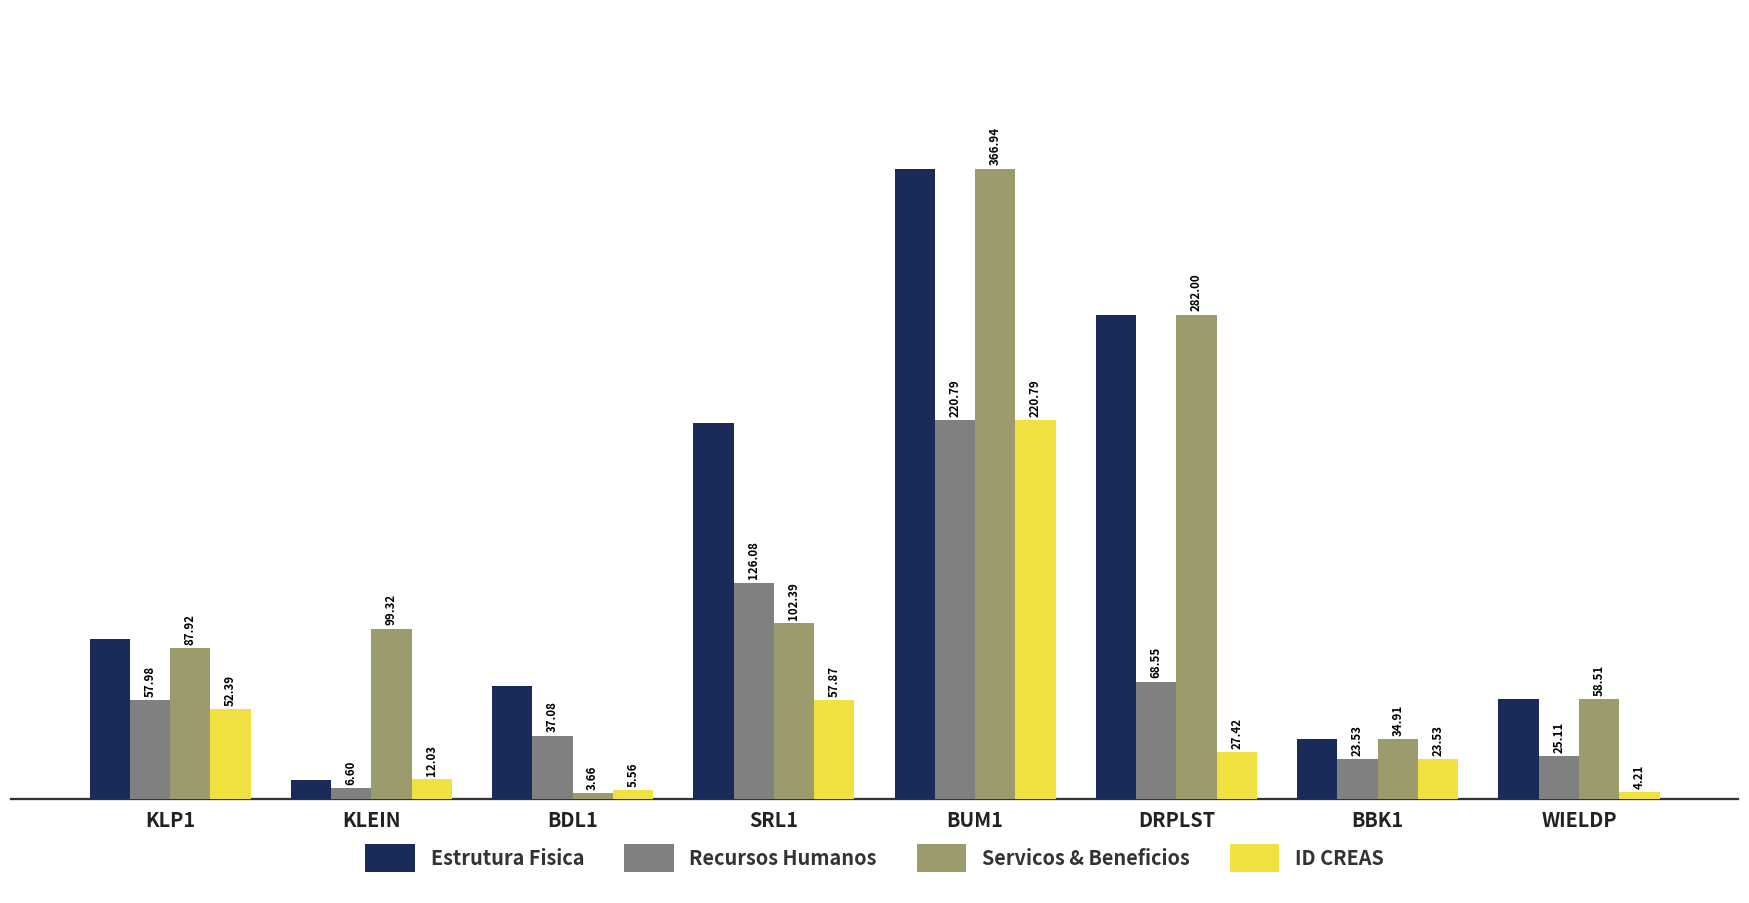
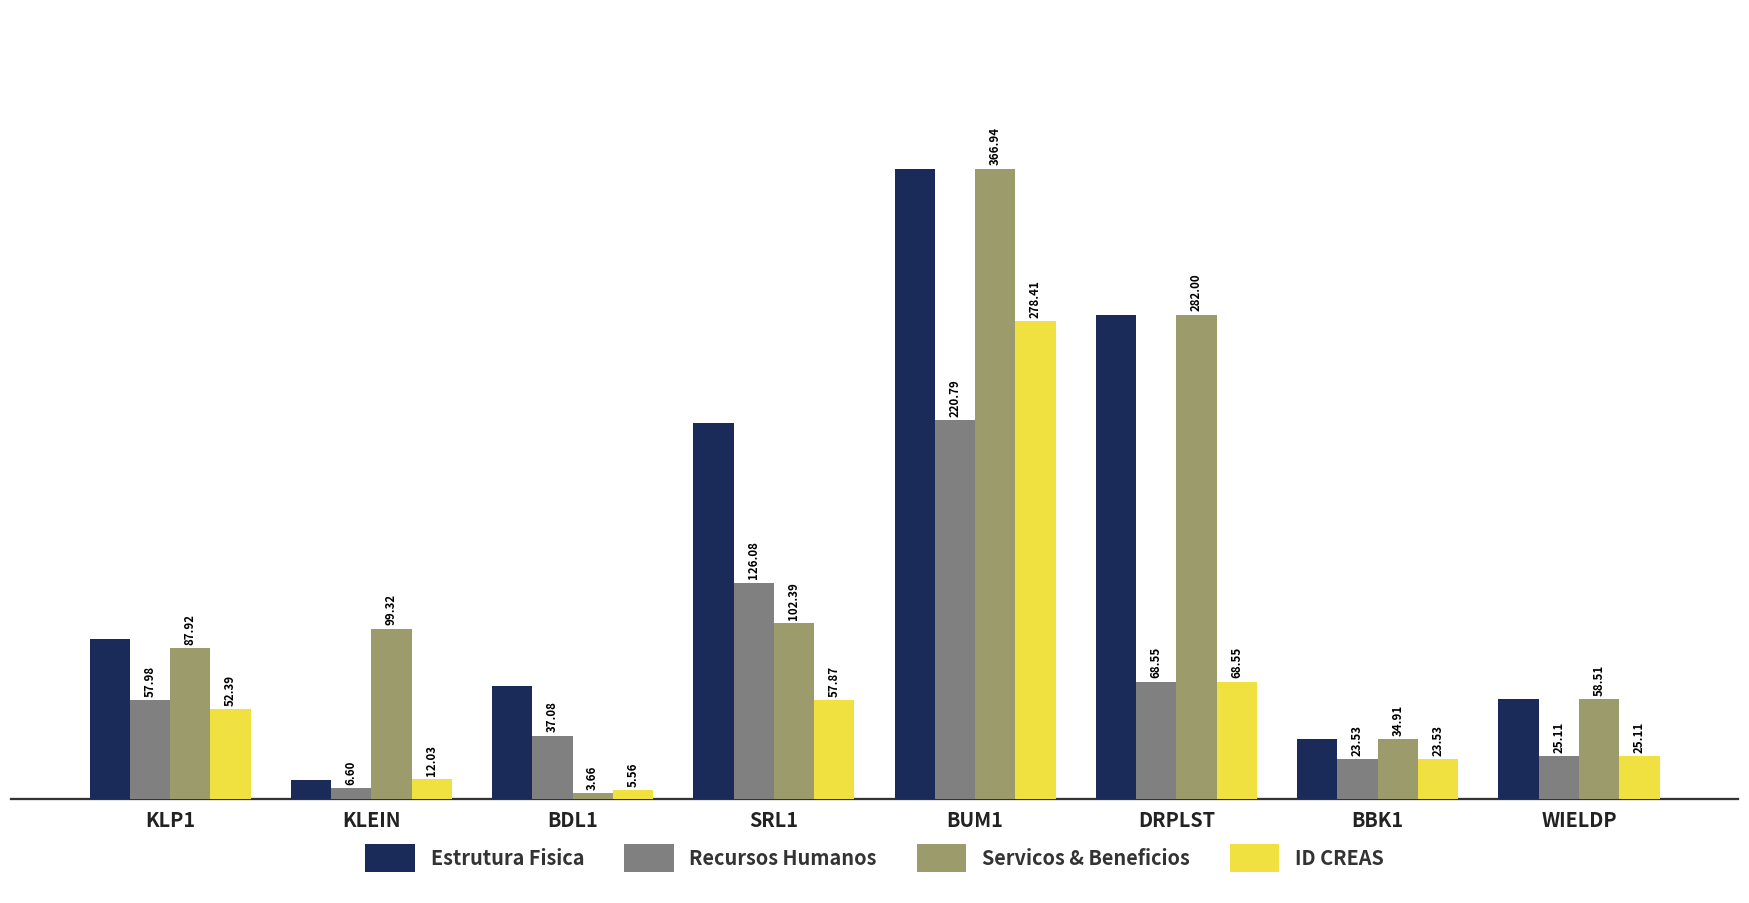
  {
    "ID CREAS": {
      "KLP1": 52.39,
      "KLEIN": 12.03,
      "BDL1": 5.56,
      "SRL1": 57.87,
-     "BUM1": 220.79,
-     "DRPLST": 27.42,
+     "BUM1": 278.41,
+     "DRPLST": 68.55,
      "BBK1": 23.53,
-     "WIELDP": 4.21
+     "WIELDP": 25.11
    }
  }
